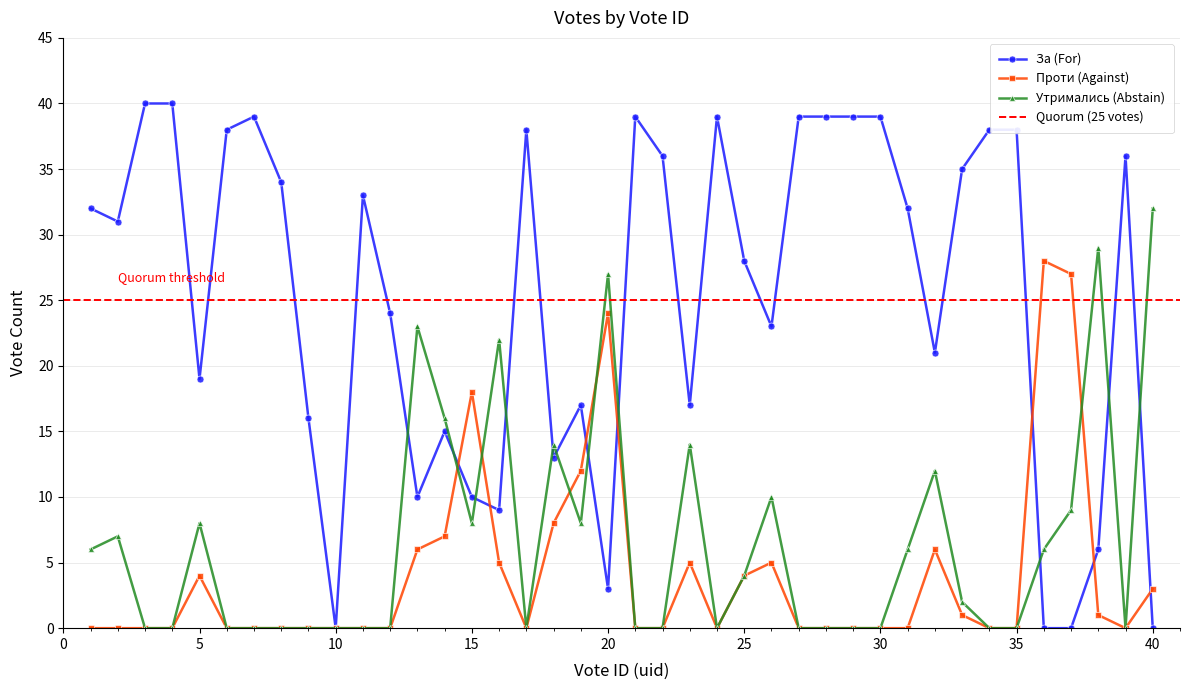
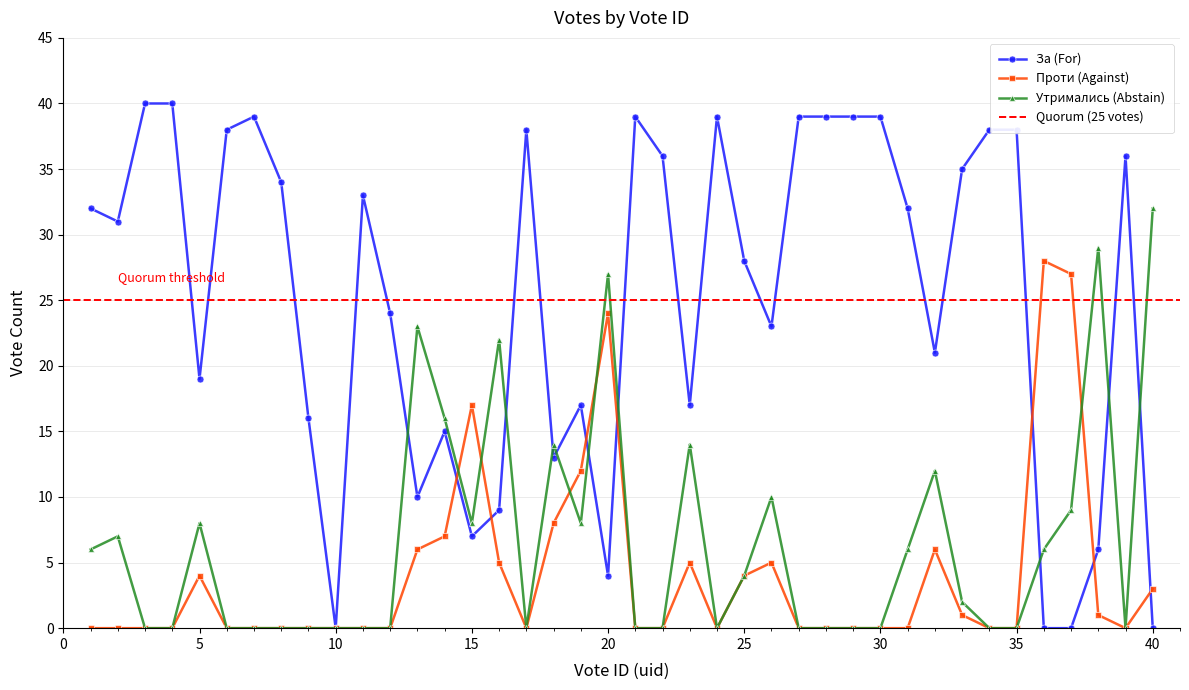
  {
    "За (For)": {
      "5": 19,
-     "15": 10,
-     "20": 3,
+     "15": 7,
+     "20": 4,
      "25": 28,
      "30": 39,
      "40": 0
    },
    "Проти (Against)": {
      "5": 4,
-     "15": 18,
+     "15": 17,
      "20": 24,
      "40": 3
    },
    "Утримались (Abstain)": {
      "5": 8,
      "15": 8,
      "20": 27,
      "40": 32
    }
  }
